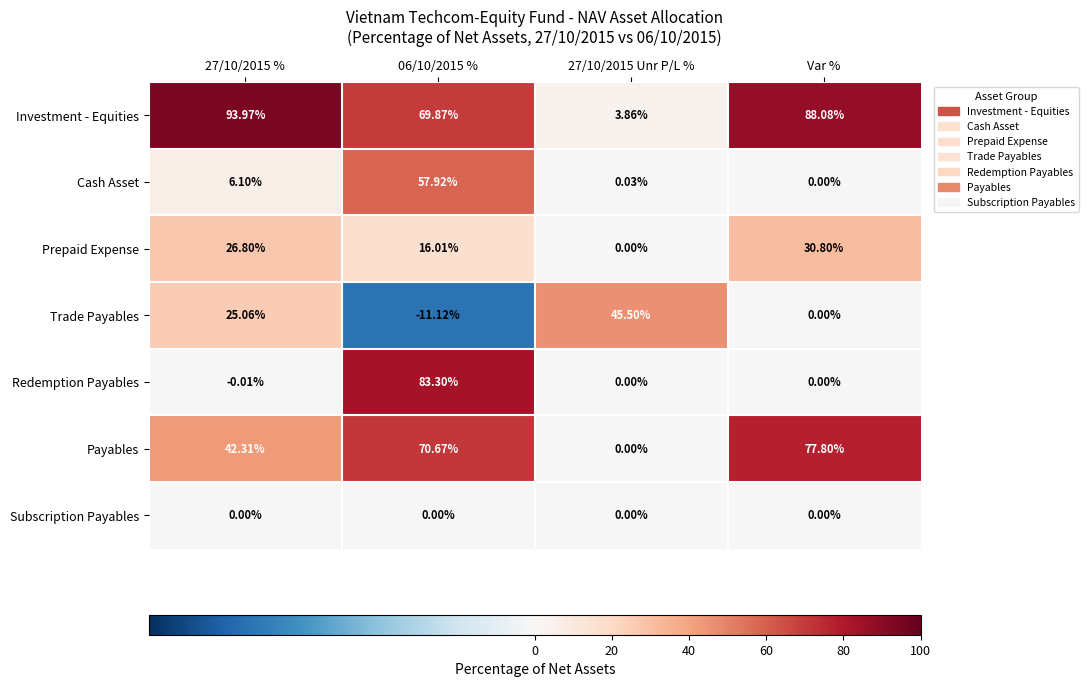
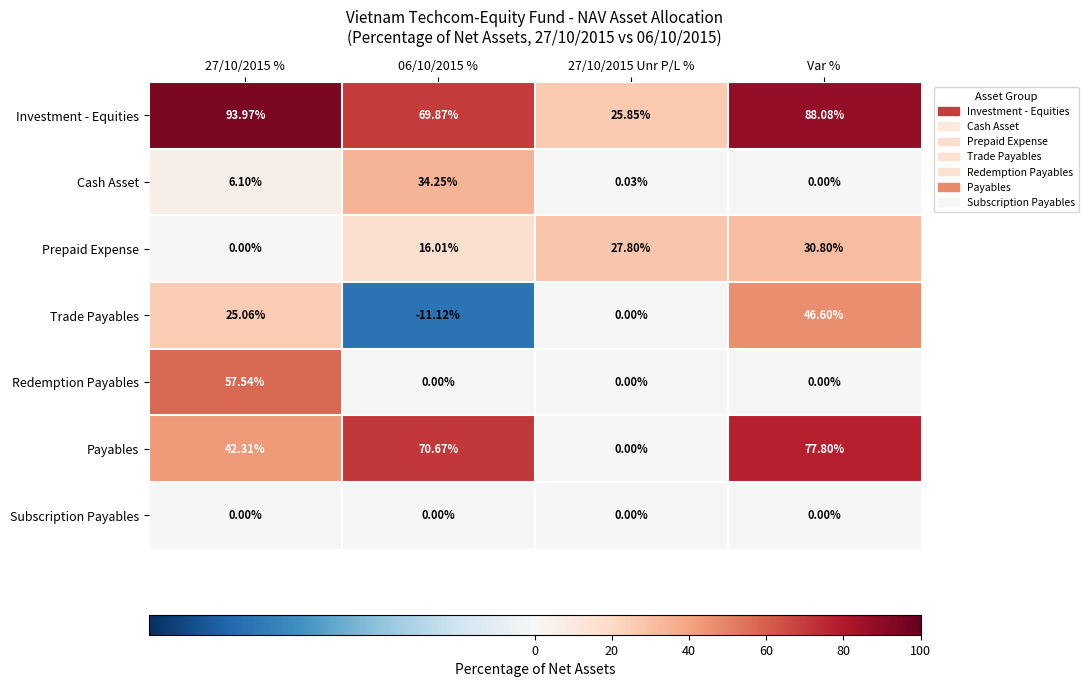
  {
    "Investment - Equities": {
      "27/10/2015 %": "93.97%",
      "06/10/2015 %": "69.87%",
-     "27/10/2015 Unr P/L %": "3.86%",
+     "27/10/2015 Unr P/L %": "25.85%",
      "Var %": "88.08%"
    },
    "Cash Asset": {
      "27/10/2015 %": "6.10%",
-     "06/10/2015 %": "57.92%",
+     "06/10/2015 %": "34.25%",
      "27/10/2015 Unr P/L %": "0.03%",
      "Var %": "0.00%"
    },
    "Prepaid Expense": {
-     "27/10/2015 %": "26.80%",
+     "27/10/2015 %": "0.00%",
      "06/10/2015 %": "16.01%",
-     "27/10/2015 Unr P/L %": "0.00%",
+     "27/10/2015 Unr P/L %": "27.80%",
      "Var %": "30.80%"
    },
    "Trade Payables": {
      "27/10/2015 %": "25.06%",
      "06/10/2015 %": "-11.12%",
-     "27/10/2015 Unr P/L %": "45.50%",
-     "Var %": "0.00%"
+     "27/10/2015 Unr P/L %": "0.00%",
+     "Var %": "46.60%"
    },
    "Redemption Payables": {
-     "27/10/2015 %": "-0.01%",
-     "06/10/2015 %": "83.30%",
+     "27/10/2015 %": "57.54%",
+     "06/10/2015 %": "0.00%",
      "27/10/2015 Unr P/L %": "0.00%",
      "Var %": "0.00%"
    },
    "Payables": {
      "27/10/2015 %": "42.31%",
      "06/10/2015 %": "70.67%",
      "27/10/2015 Unr P/L %": "0.00%",
      "Var %": "77.80%"
    },
    "Subscription Payables": {
      "27/10/2015 %": "0.00%",
      "06/10/2015 %": "0.00%",
      "27/10/2015 Unr P/L %": "0.00%",
      "Var %": "0.00%"
    }
  }
